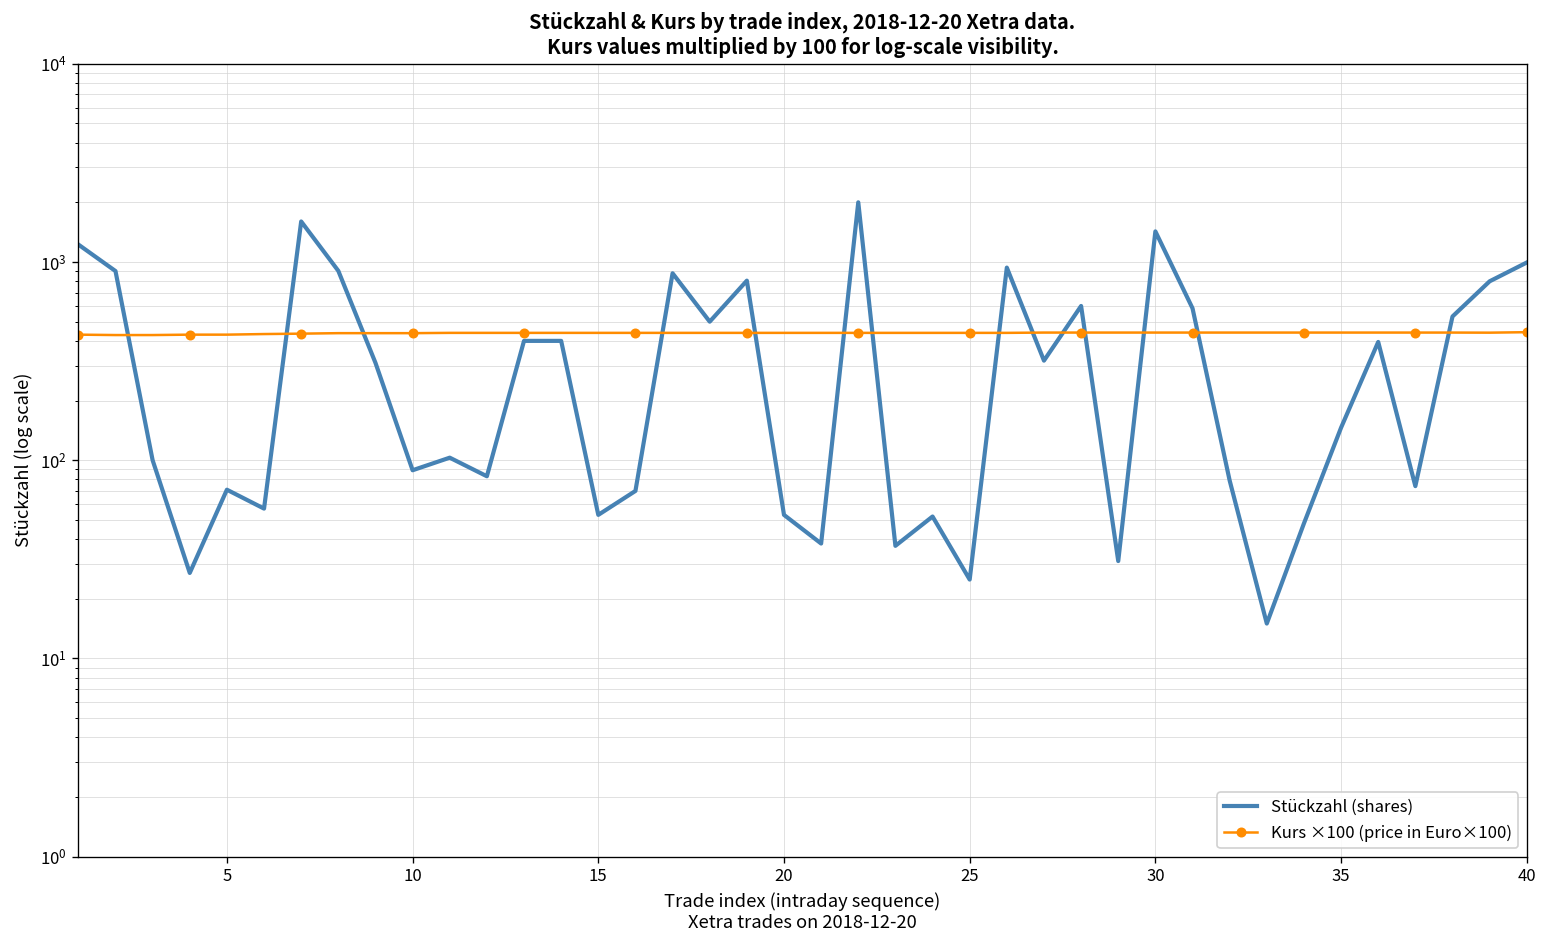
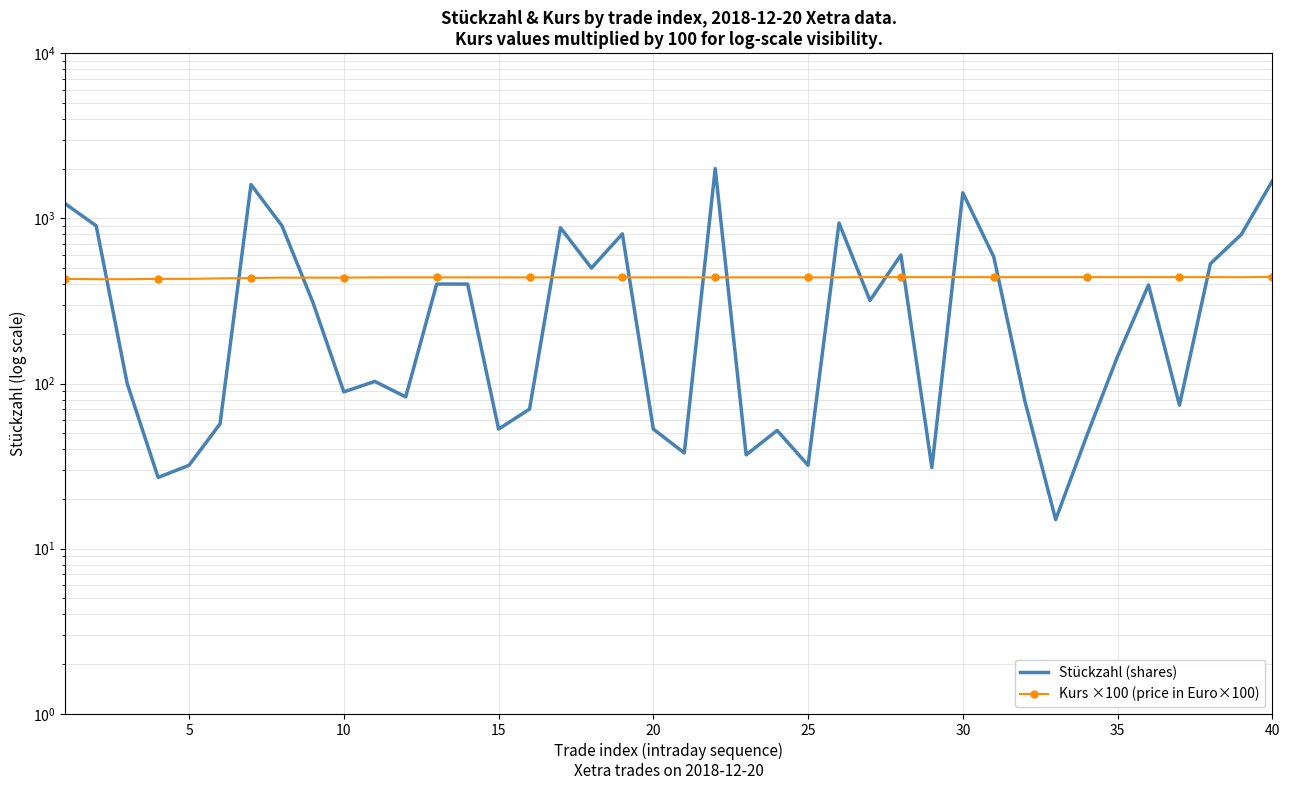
  {
    "Stückzahl (shares)": {
-     "5": 71,
+     "5": 32,
      "10": 90,
      "15": 53,
      "20": 53,
-     "25": 25,
+     "25": 32,
      "30": 1400,
      "35": 150,
-     "40": 1000
+     "40": 1700
    },
    "Kurs ×100 (price in Euro×100)": {
      "5": 430,
      "10": 440,
      "15": 440,
      "20": 440,
      "25": 440,
      "30": 440,
      "35": 440,
      "40": 440
    }
  }
